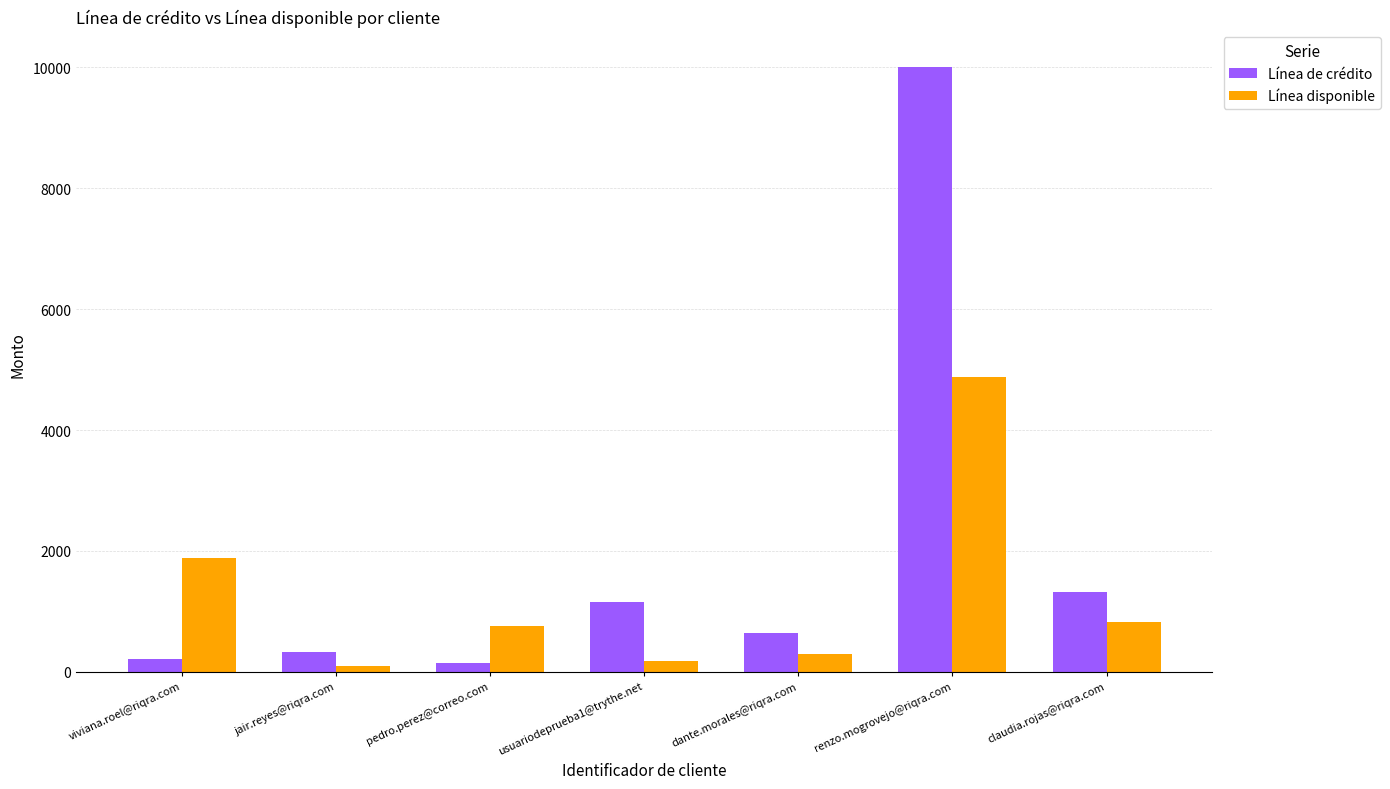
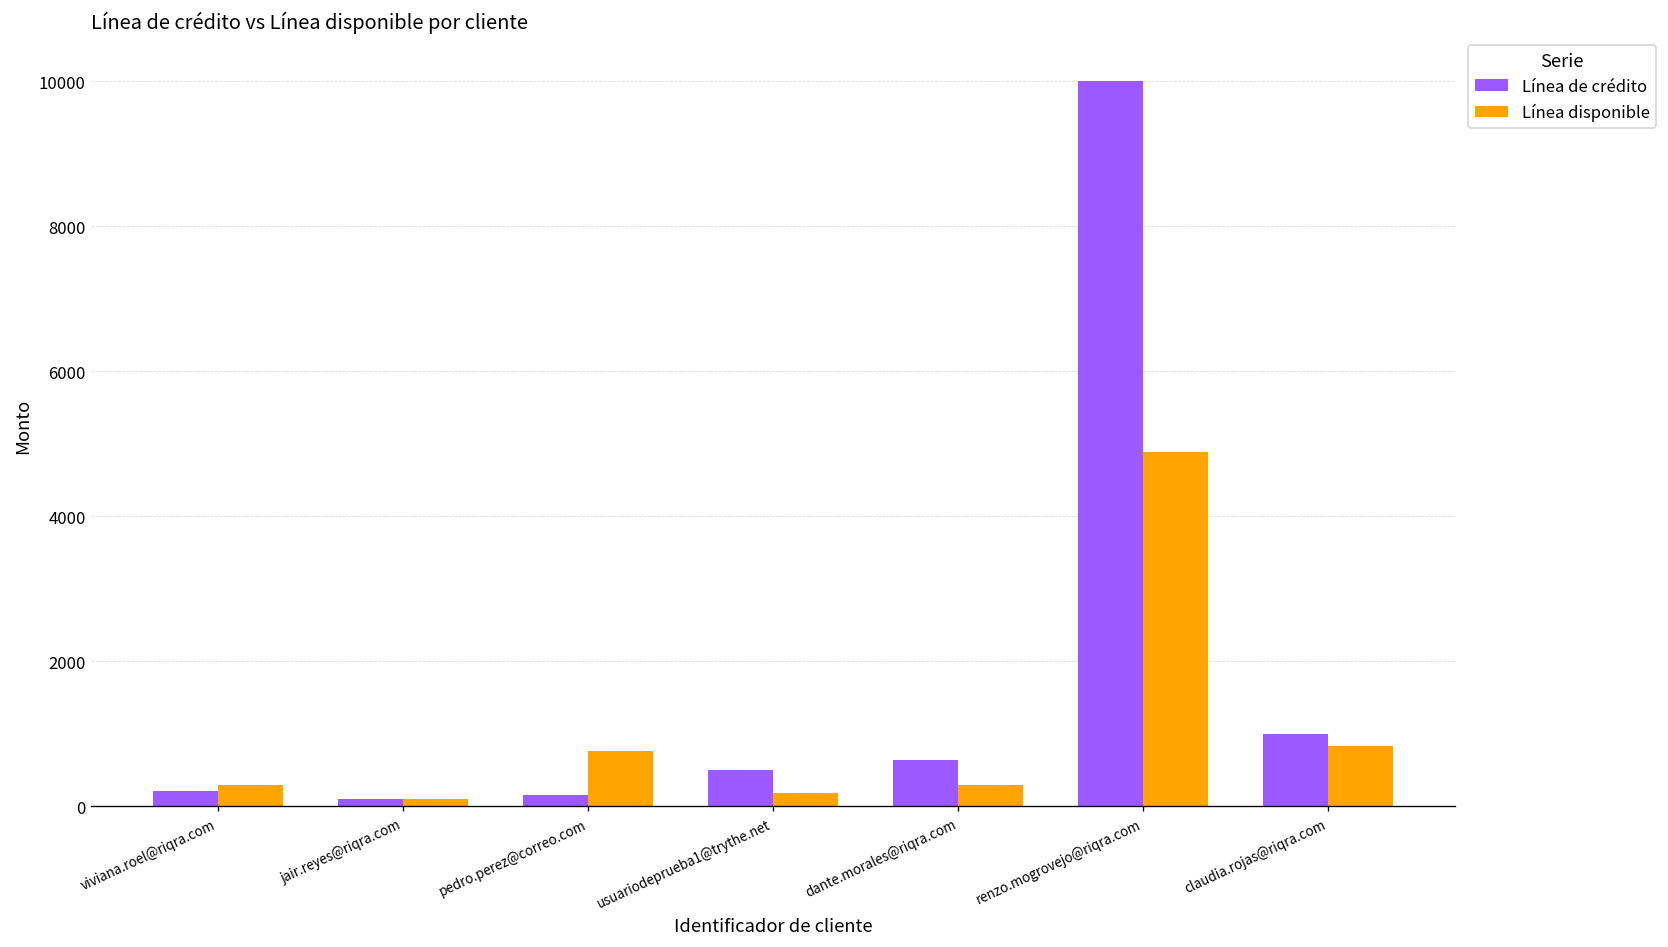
  {
    "Línea de crédito": {
      "viviana.roel@riqra.com": 200,
-     "jair.reyes@riqra.com": 300,
+     "jair.reyes@riqra.com": 100,
      "pedro.perez@correo.com": 200,
-     "usuariodeprueba1@trythe.net": 1200,
+     "usuariodeprueba1@trythe.net": 500,
      "dante.morales@riqra.com": 600,
      "renzo.mogrovejo@riqra.com": 10000,
-     "claudia.rojas@riqra.com": 1300
+     "claudia.rojas@riqra.com": 1000
    },
    "Línea disponible": {
-     "viviana.roel@riqra.com": 1900,
+     "viviana.roel@riqra.com": 300,
      "jair.reyes@riqra.com": 100,
      "pedro.perez@correo.com": 800,
      "usuariodeprueba1@trythe.net": 200,
      "dante.morales@riqra.com": 300,
      "renzo.mogrovejo@riqra.com": 4900,
      "claudia.rojas@riqra.com": 800
    }
  }
